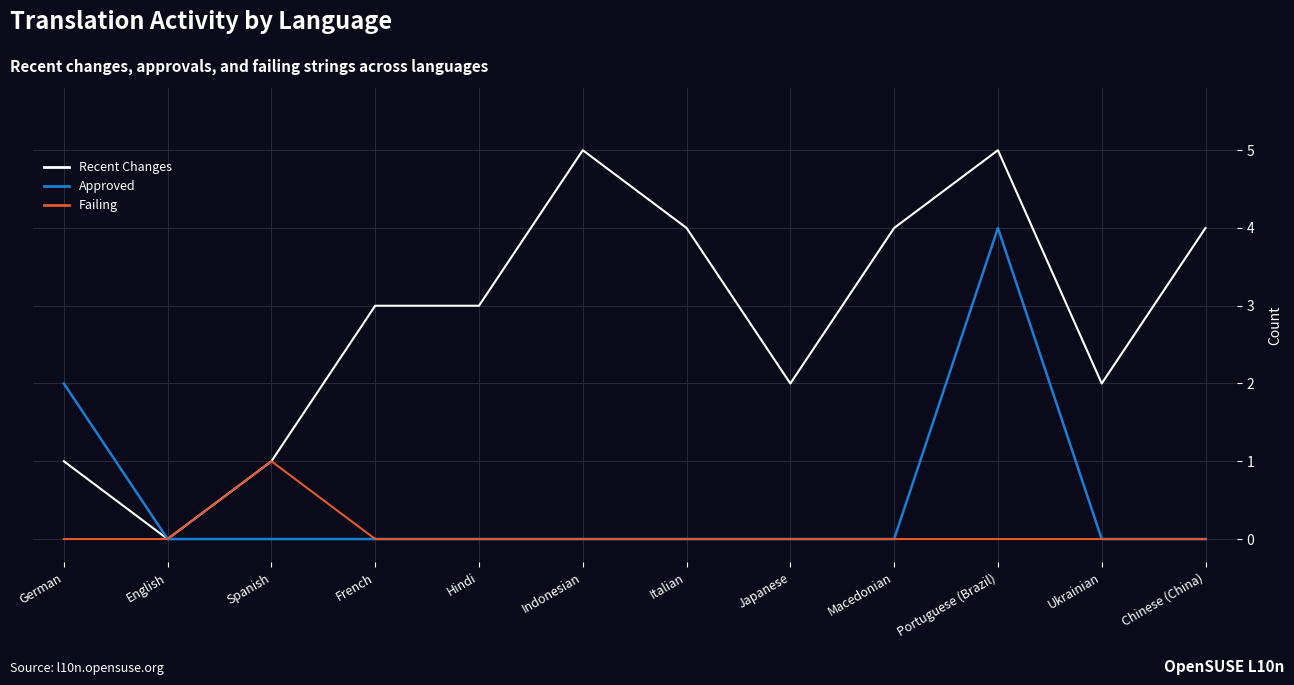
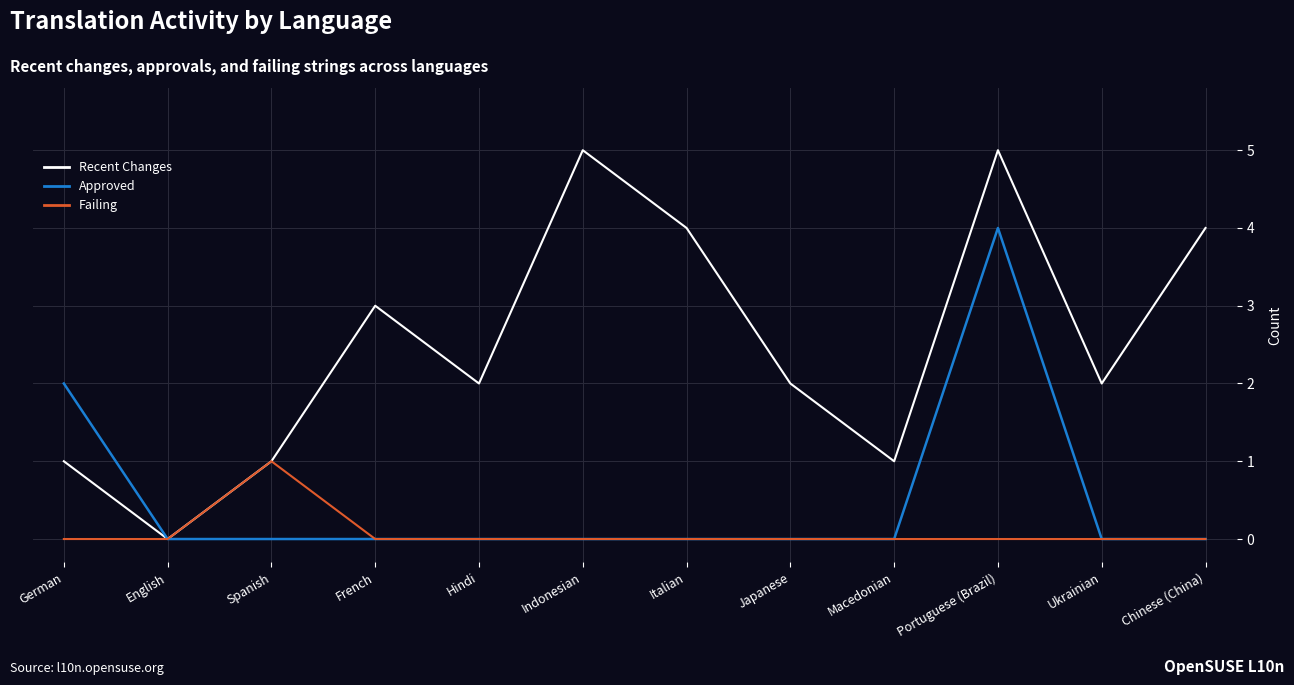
  {
    "Recent Changes": {
      "German": 1,
      "French": 3,
-     "Hindi": 3,
+     "Hindi": 2,
      "Indonesian": 5,
      "Italian": 4,
      "Japanese": 2,
-     "Macedonian": 4,
+     "Macedonian": 1,
      "Portuguese (Brazil)": 5,
      "Ukrainian": 2,
      "Chinese (China)": 4
    },
    "Approved": {
      "German": 2,
      "Spanish": 0,
      "Portuguese (Brazil)": 4
    },
    "Failing": {
      "German": 0,
      "Portuguese (Brazil)": 0
    }
  }
